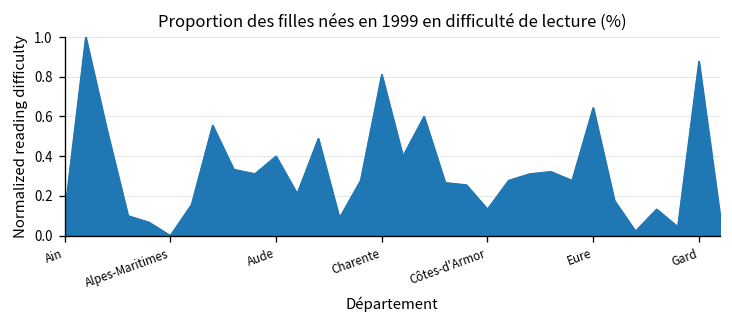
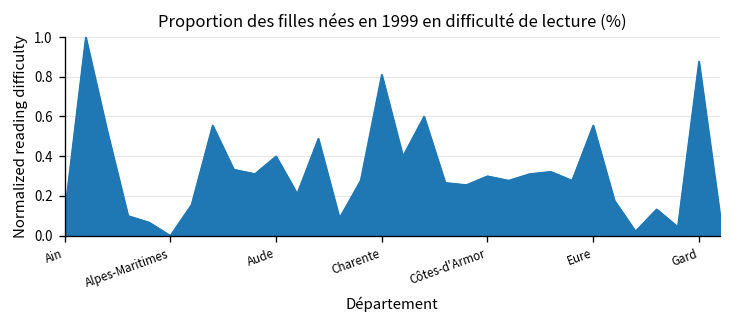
  {
    "Ain": 0.11,
    "Alpes-Maritimes": 0.00,
    "Aude": 0.40,
    "Charente": 0.81,
-   "Côtes-d'Armor": 0.13,
-   "Eure": 0.64,
+   "Côtes-d'Armor": 0.30,
+   "Eure": 0.56,
    "Gard": 0.88
  }
